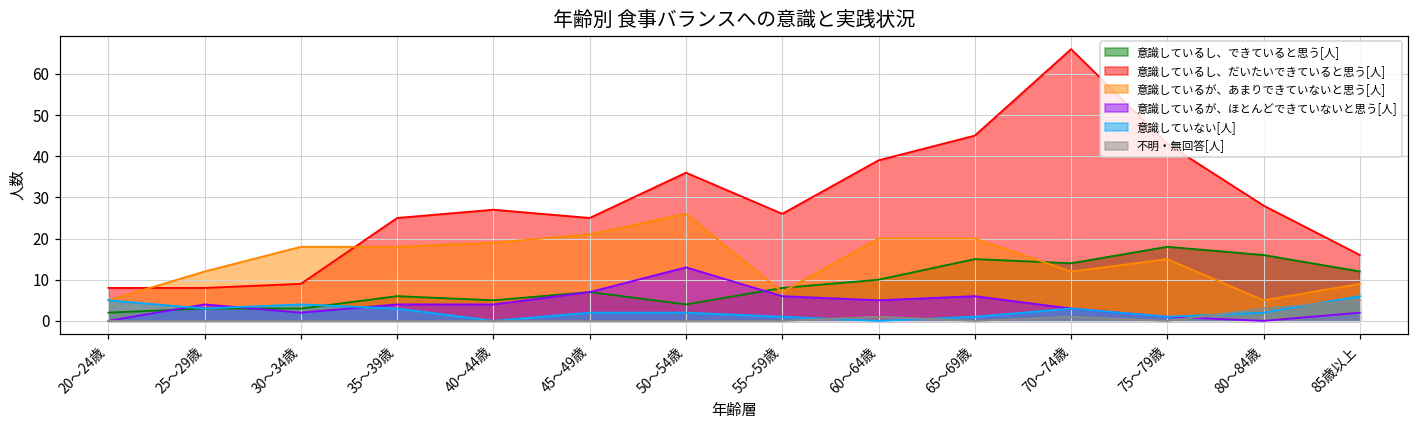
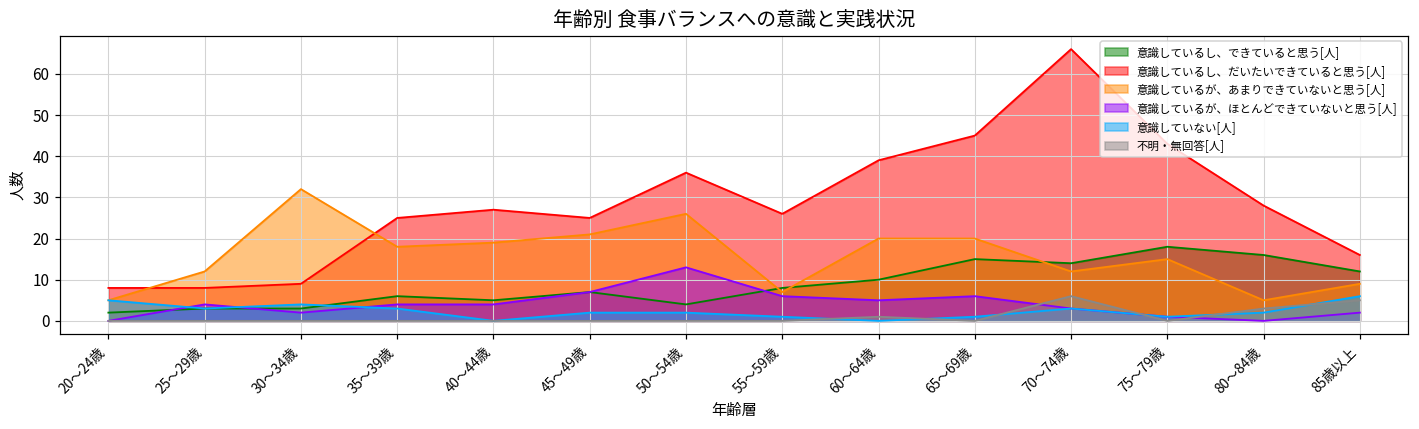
  {
    "意識しているし、できていると思う[人]": {
      "20～24歳": 2,
      "30～34歳": 3,
      "35～39歳": 6,
      "40～44歳": 5,
      "50～54歳": 4,
      "55～59歳": 8,
      "60～64歳": 10,
      "65～69歳": 15,
      "70～74歳": 14,
      "75～79歳": 18,
      "80～84歳": 16,
      "85歳以上": 12
    },
    "意識しているし、だいたいできていると思う[人]": {
      "20～24歳": 8,
      "25～29歳": 8,
      "30～34歳": 9,
      "35～39歳": 25,
      "40～44歳": 27,
      "45～49歳": 25,
      "50～54歳": 36,
      "55～59歳": 26,
      "60～64歳": 39,
      "65～69歳": 45,
      "70～74歳": 66,
      "80～84歳": 28,
      "85歳以上": 16
    },
    "意識しているが、あまりできていないと思う[人]": {
      "25～29歳": 12,
-     "30～34歳": 18,
+     "30～34歳": 32,
      "35～39歳": 18,
      "40～44歳": 19,
      "45～49歳": 21,
      "50～54歳": 26,
      "55～59歳": 7,
      "60～64歳": 20,
      "65～69歳": 20,
      "70～74歳": 12,
      "75～79歳": 15,
      "80～84歳": 5,
      "85歳以上": 9
    },
    "意識しているが、ほとんどできていないと思う[人]": {
      "25～29歳": 4,
      "30～34歳": 2,
      "35～39歳": 4,
      "40～44歳": 4,
      "50～54歳": 13,
      "55～59歳": 6,
      "60～64歳": 5,
      "65～69歳": 6,
      "80～84歳": 0,
      "85歳以上": 2
    },
    "意識していない[人]": {
      "30～34歳": 4,
      "35～39歳": 3,
      "45～49歳": 2,
      "50～54歳": 2,
      "55～59歳": 1,
      "60～64歳": 0,
      "65～69歳": 1,
      "80～84歳": 2,
      "85歳以上": 6
    },
    "不明・無回答[人]": {
      "25～29歳": 0,
      "30～34歳": 0,
      "35～39歳": 0,
      "45～49歳": 0,
      "50～54歳": 0,
      "55～59歳": 0,
      "60～64歳": 1,
      "65～69歳": 0,
-     "70～74歳": 1,
+     "70～74歳": 6,
      "75～79歳": 0,
      "80～84歳": 3,
      "85歳以上": 5
    }
  }
